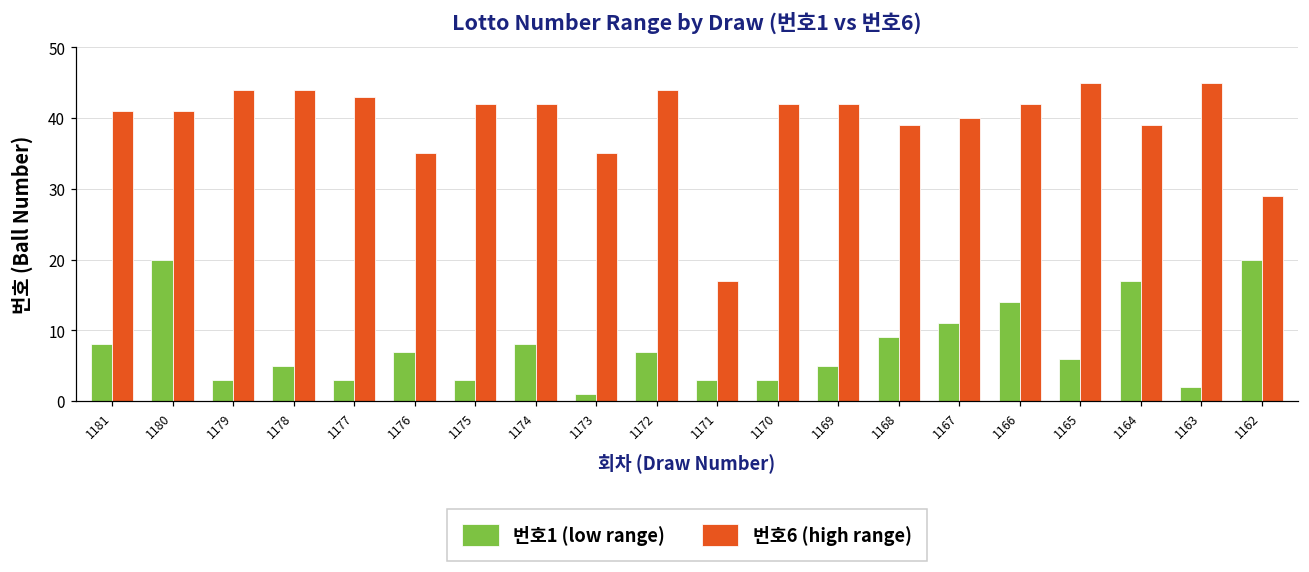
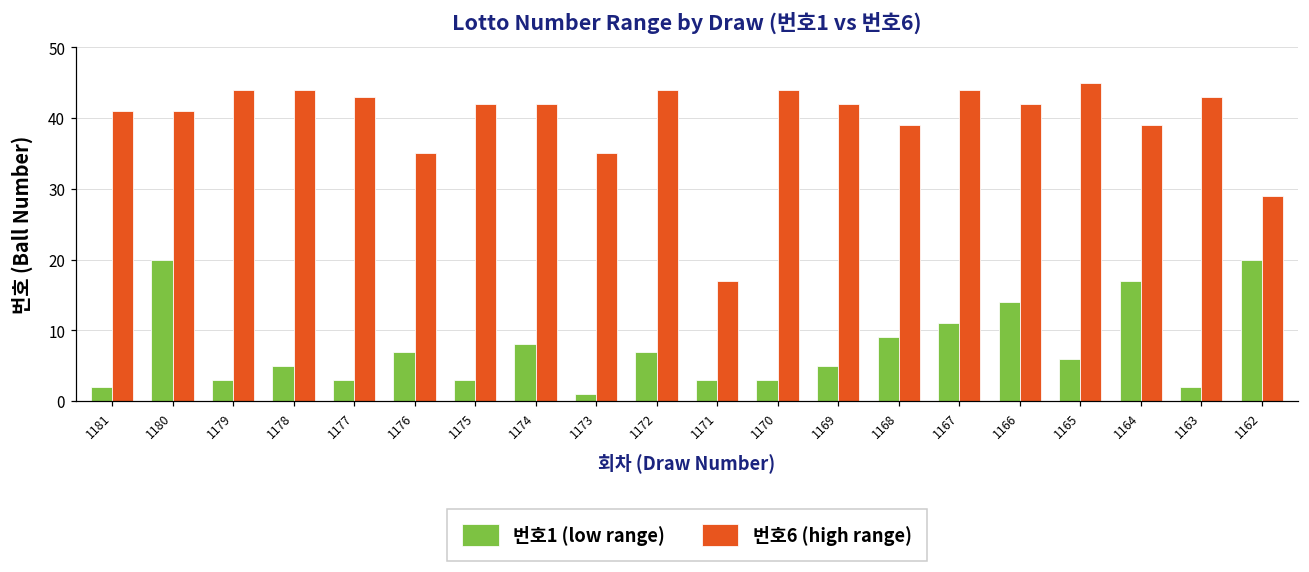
  {
    "번호1 (low range)": {
-     "1181": 8,
+     "1181": 2,
      "1180": 20,
      "1179": 3,
      "1178": 5,
      "1177": 3,
      "1176": 7,
      "1175": 3,
      "1174": 8,
      "1173": 1,
      "1172": 7,
      "1171": 3,
      "1170": 3,
      "1169": 5,
      "1168": 9,
      "1167": 11,
      "1166": 14,
      "1165": 6,
      "1164": 17,
      "1163": 2,
      "1162": 20
    },
    "번호6 (high range)": {
      "1181": 41,
      "1180": 41,
      "1179": 44,
      "1178": 44,
      "1177": 43,
      "1176": 35,
      "1175": 42,
      "1174": 42,
      "1173": 35,
      "1172": 44,
      "1171": 17,
-     "1170": 42,
+     "1170": 44,
      "1169": 42,
      "1168": 39,
-     "1167": 40,
+     "1167": 44,
      "1166": 42,
      "1165": 45,
      "1164": 39,
-     "1163": 45,
+     "1163": 43,
      "1162": 29
    }
  }
